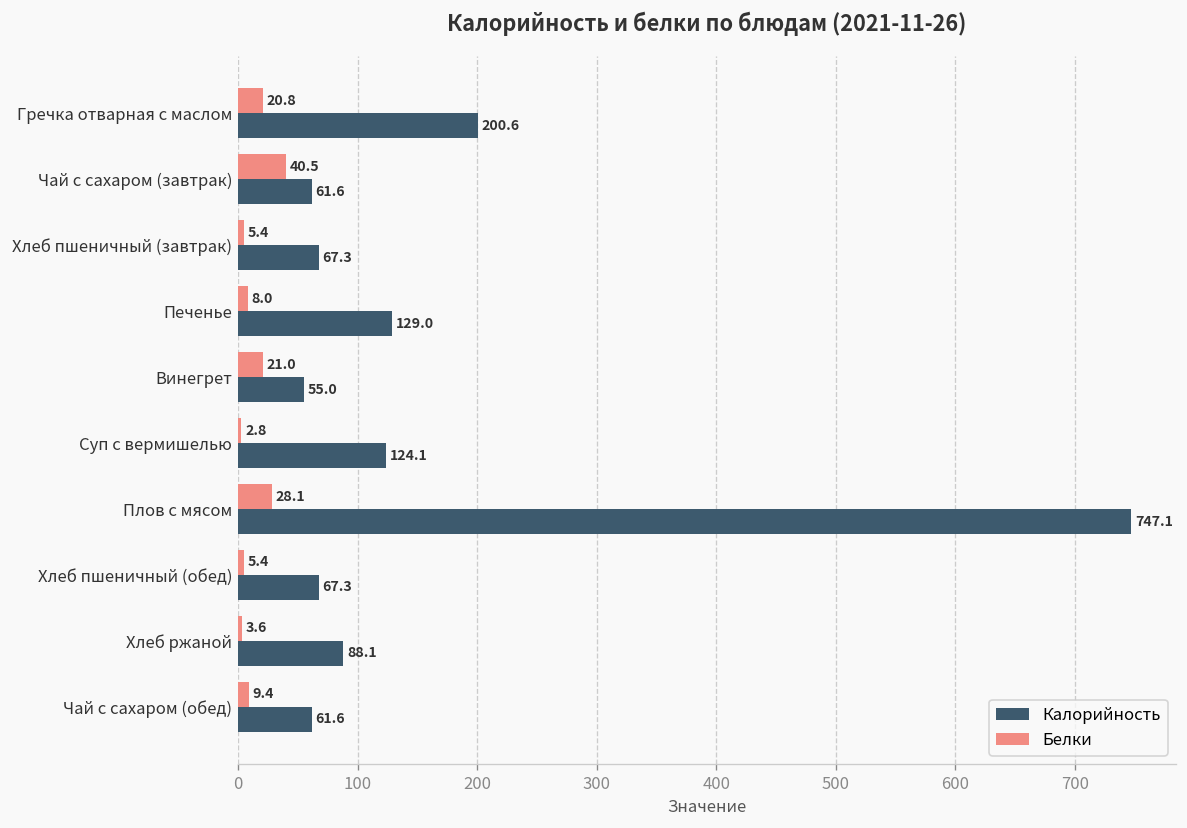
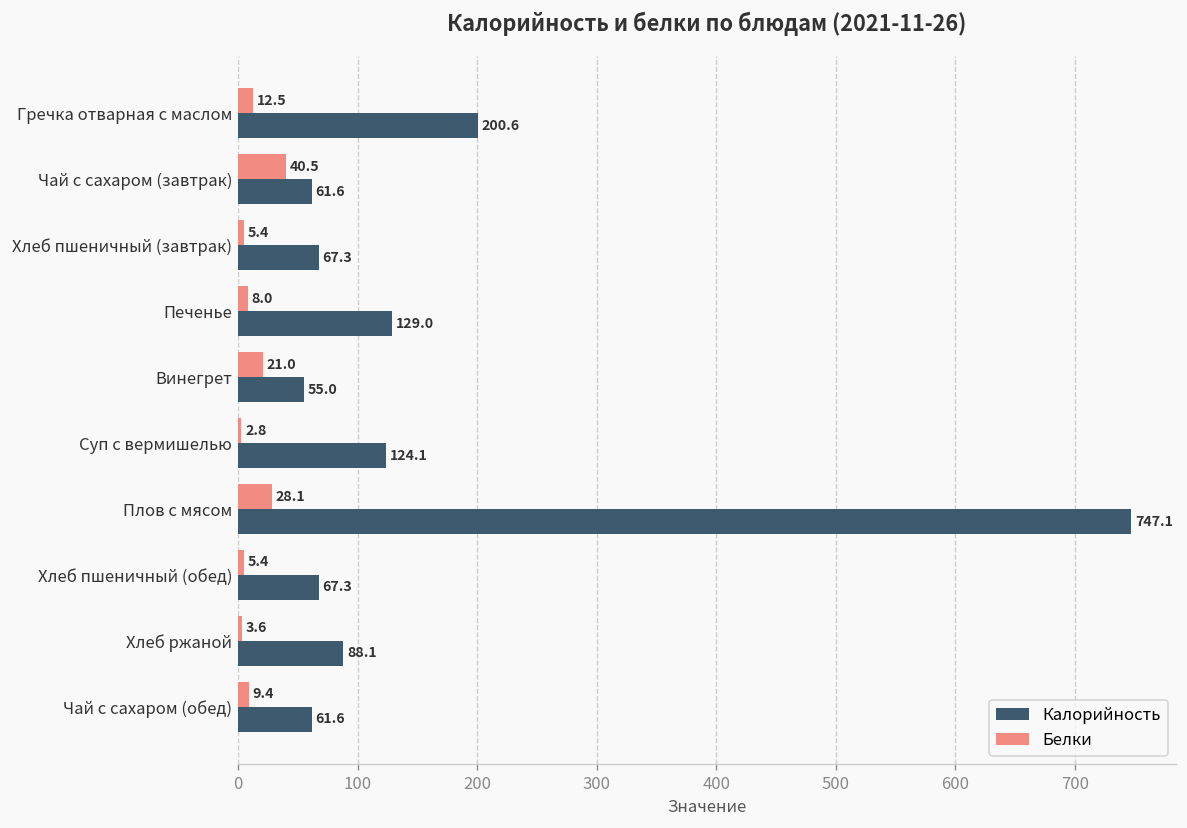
  {
    "Калорийность": {
      "Гречка отварная с маслом": 200.6,
      "Чай с сахаром (завтрак)": 61.6,
      "Хлеб пшеничный (завтрак)": 67.3,
      "Печенье": 129.0,
      "Винегрет": 55.0,
      "Суп с вермишелью": 124.1,
      "Плов с мясом": 747.1,
      "Хлеб пшеничный (обед)": 67.3,
      "Хлеб ржаной": 88.1,
      "Чай с сахаром (обед)": 61.6
    },
    "Белки": {
-     "Гречка отварная с маслом": 20.8,
+     "Гречка отварная с маслом": 12.5,
      "Чай с сахаром (завтрак)": 40.5,
      "Хлеб пшеничный (завтрак)": 5.4,
      "Печенье": 8.0,
      "Винегрет": 21.0,
      "Суп с вермишелью": 2.8,
      "Плов с мясом": 28.1,
      "Хлеб пшеничный (обед)": 5.4,
      "Хлеб ржаной": 3.6,
      "Чай с сахаром (обед)": 9.4
    }
  }
